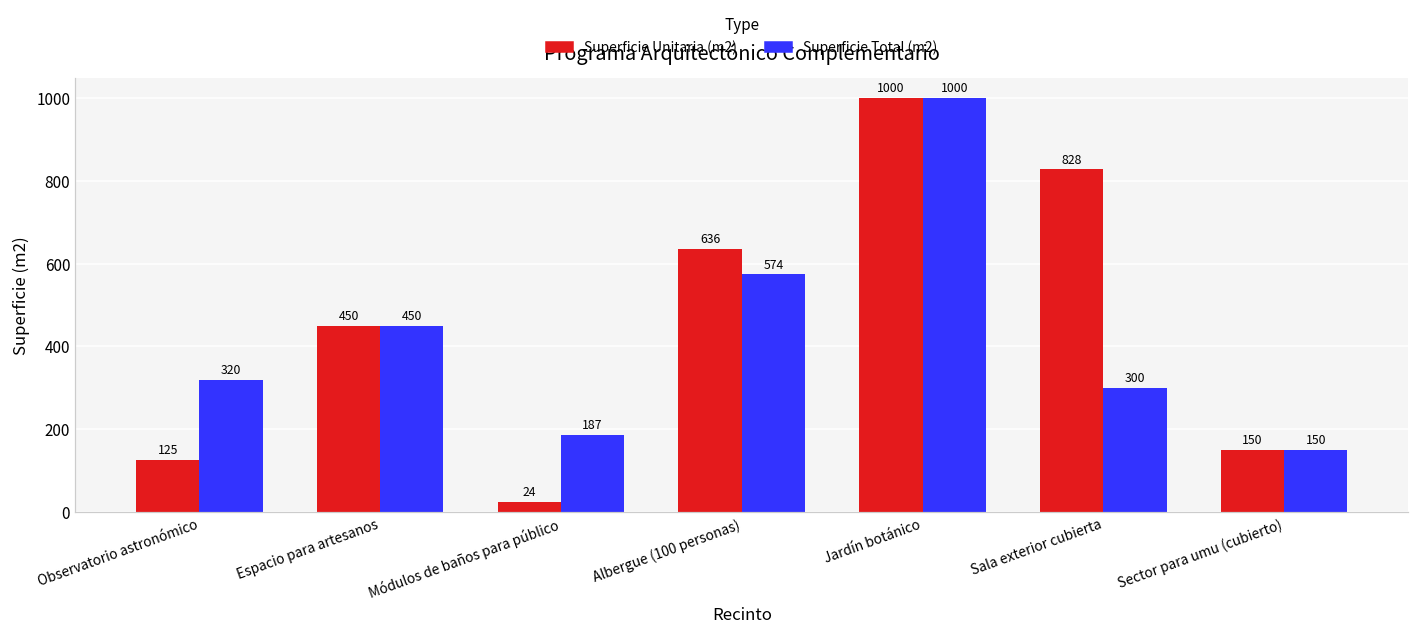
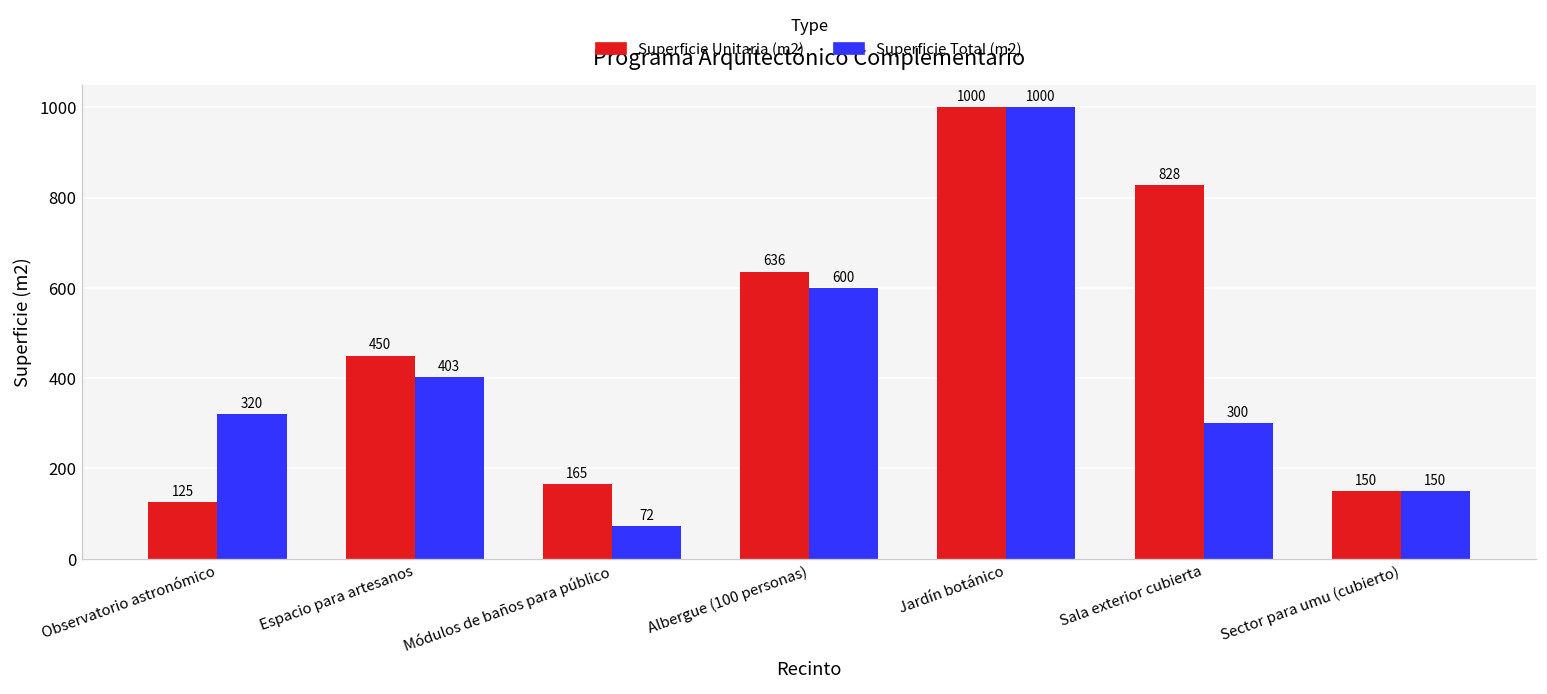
  {
    "Superficie Unitaria (m2)": {
      "Observatorio astronómico": 125,
      "Espacio para artesanos": 450,
-     "Módulos de baños para público": 24,
+     "Módulos de baños para público": 165,
      "Albergue (100 personas)": 636,
      "Jardín botánico": 1000,
      "Sala exterior cubierta": 828,
      "Sector para umu (cubierto)": 150
    },
    "Superficie Total (m2)": {
      "Observatorio astronómico": 320,
-     "Espacio para artesanos": 450,
-     "Módulos de baños para público": 187,
-     "Albergue (100 personas)": 574,
+     "Espacio para artesanos": 403,
+     "Módulos de baños para público": 72,
+     "Albergue (100 personas)": 600,
      "Jardín botánico": 1000,
      "Sala exterior cubierta": 300,
      "Sector para umu (cubierto)": 150
    }
  }
